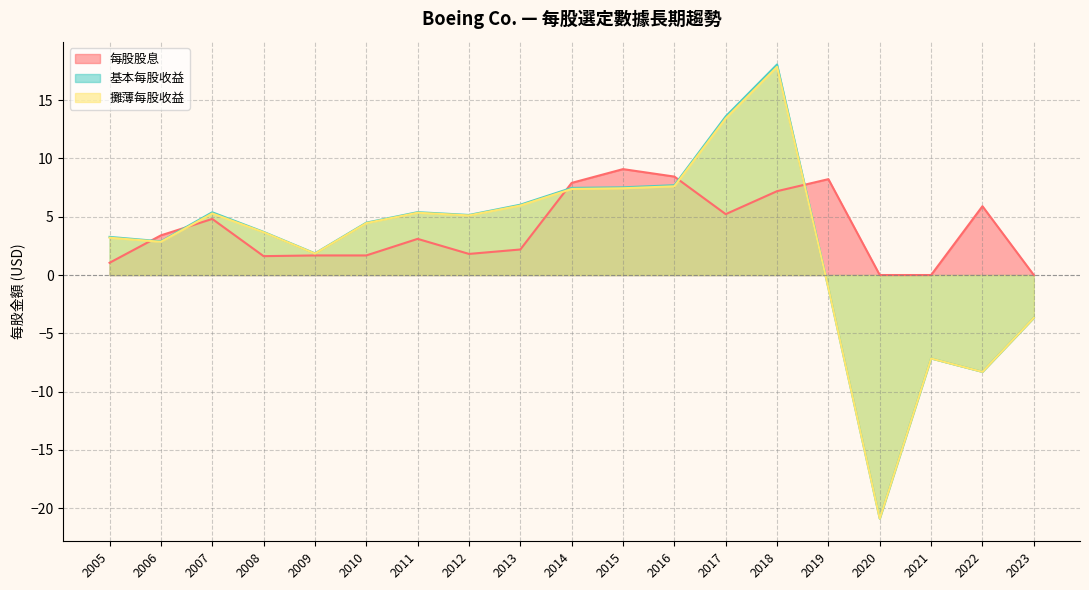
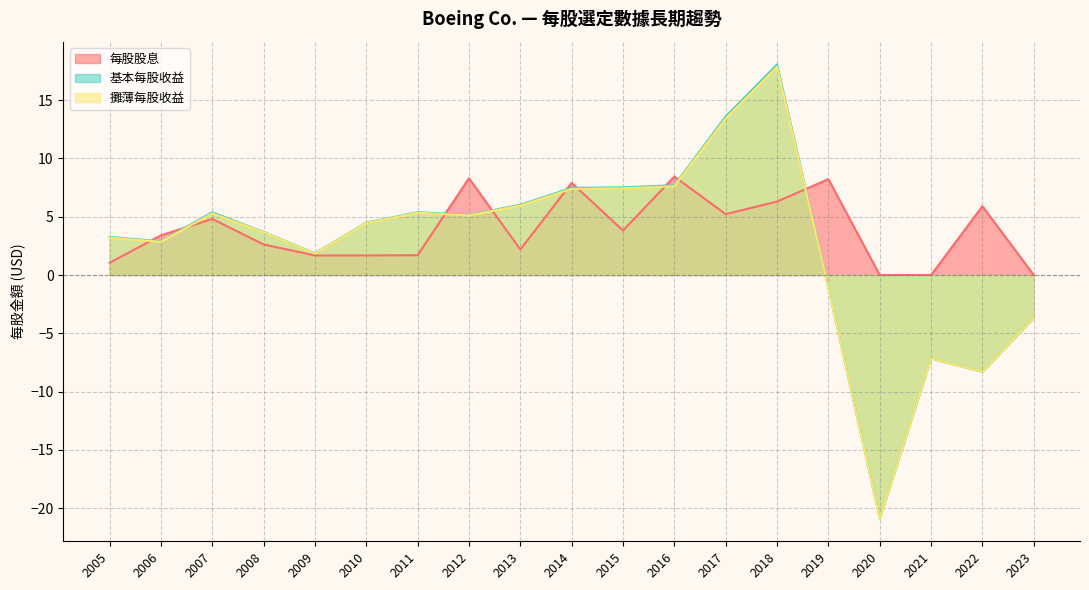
  {
    "每股股息": {
      "2005": 1.1,
      "2006": 3.4,
      "2007": 4.8,
-     "2008": 1.6,
+     "2008": 2.6,
      "2010": 1.7,
-     "2011": 3.1,
-     "2012": 1.8,
+     "2011": 1.7,
+     "2012": 8.3,
      "2013": 2.2,
      "2014": 7.9,
-     "2015": 9.1,
+     "2015": 3.8,
      "2016": 8.4,
      "2017": 5.2,
-     "2018": 7.2,
+     "2018": 6.3,
      "2019": 8.2,
      "2022": 5.9
    }
  }
